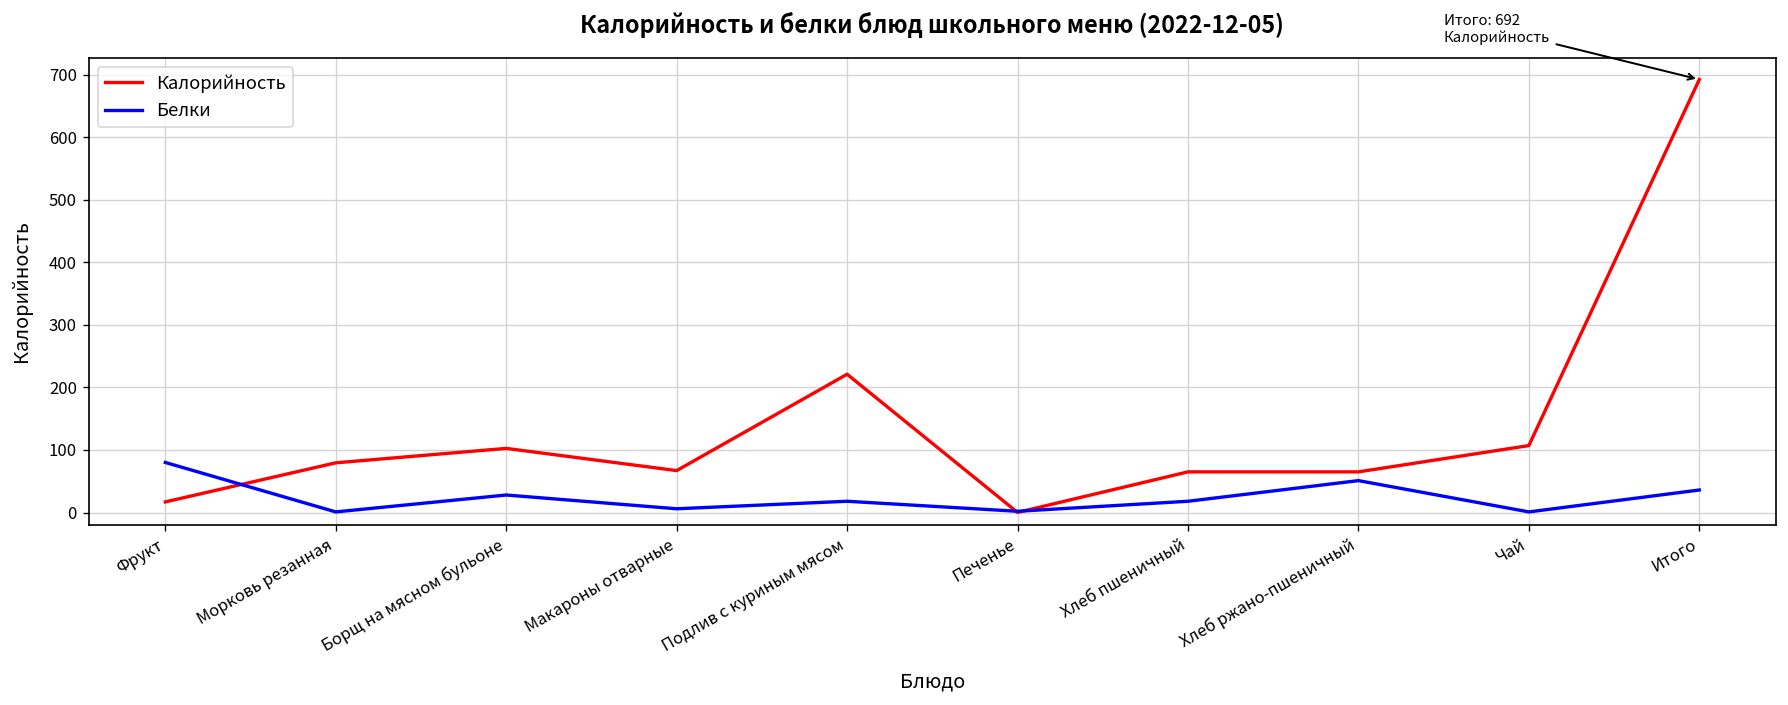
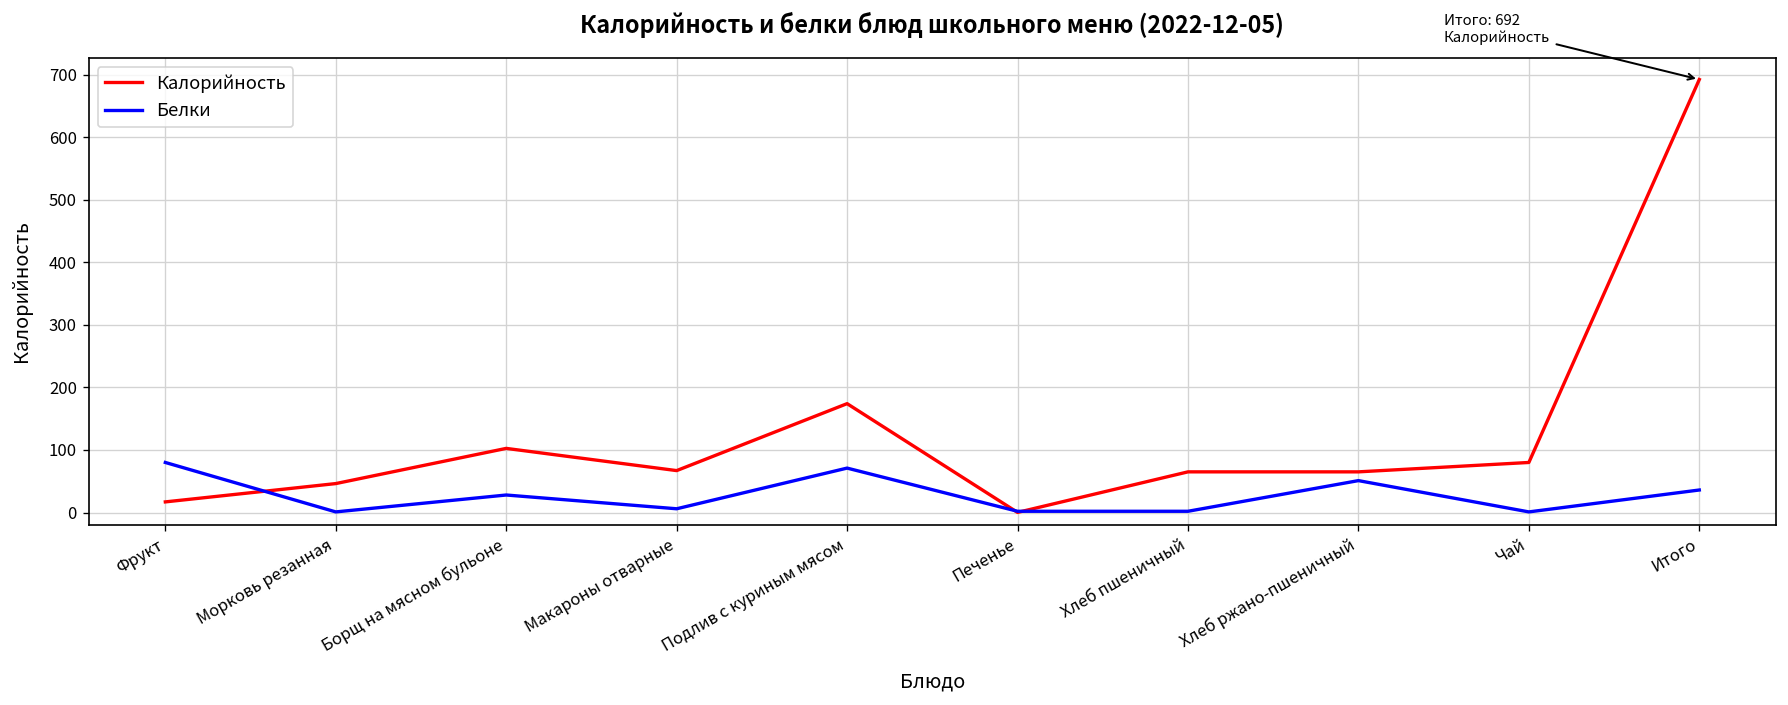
  {
    "Калорийность": {
      "Фрукт": 20,
-     "Морковь резанная": 80,
+     "Морковь резанная": 50,
      "Борщ на мясном бульоне": 100,
      "Макароны отварные": 70,
-     "Подлив с куриным мясом": 220,
+     "Подлив с куриным мясом": 170,
      "Хлеб пшеничный": 70,
      "Хлеб ржано-пшеничный": 70,
-     "Чай": 110
+     "Чай": 80
    },
    "Белки": {
      "Фрукт": 80,
      "Морковь резанная": 0,
      "Борщ на мясном бульоне": 30,
      "Макароны отварные": 10,
-     "Подлив с куриным мясом": 20,
-     "Хлеб пшеничный": 20,
+     "Подлив с куриным мясом": 70,
+     "Хлеб пшеничный": 0,
      "Хлеб ржано-пшеничный": 50,
      "Чай": 0,
      "Итого": 40
    }
  }
